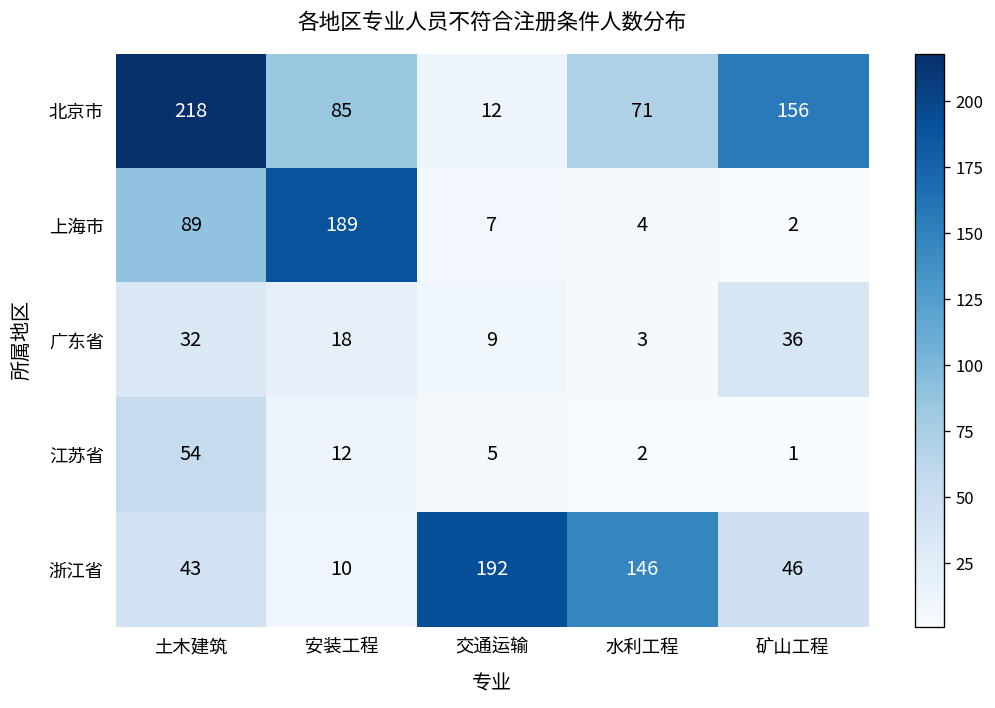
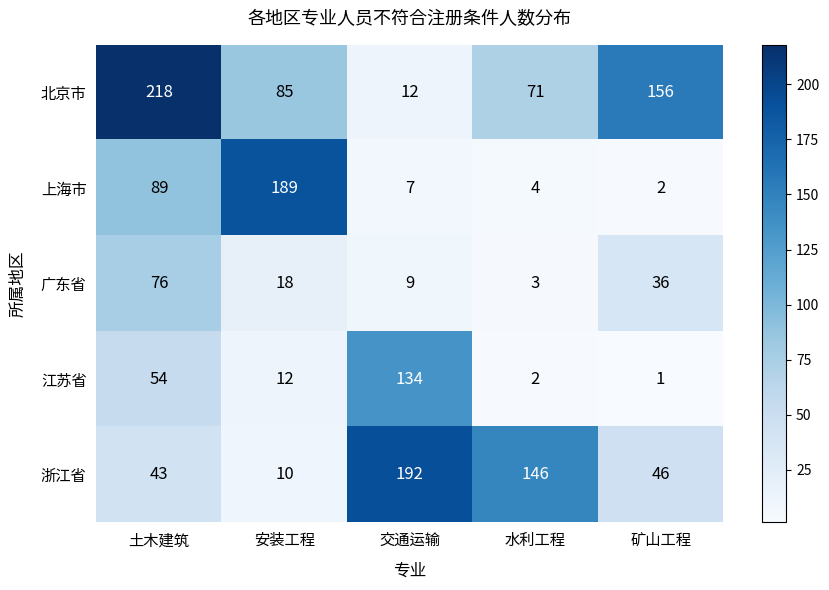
  {
    "北京市": {
      "土木建筑": 218,
      "安装工程": 85,
      "交通运输": 12,
      "水利工程": 71,
      "矿山工程": 156
    },
    "上海市": {
      "土木建筑": 89,
      "安装工程": 189,
      "交通运输": 7,
      "水利工程": 4,
      "矿山工程": 2
    },
    "广东省": {
-     "土木建筑": 32,
+     "土木建筑": 76,
      "安装工程": 18,
      "交通运输": 9,
      "水利工程": 3,
      "矿山工程": 36
    },
    "江苏省": {
      "土木建筑": 54,
      "安装工程": 12,
-     "交通运输": 5,
+     "交通运输": 134,
      "水利工程": 2,
      "矿山工程": 1
    },
    "浙江省": {
      "土木建筑": 43,
      "安装工程": 10,
      "交通运输": 192,
      "水利工程": 146,
      "矿山工程": 46
    }
  }
